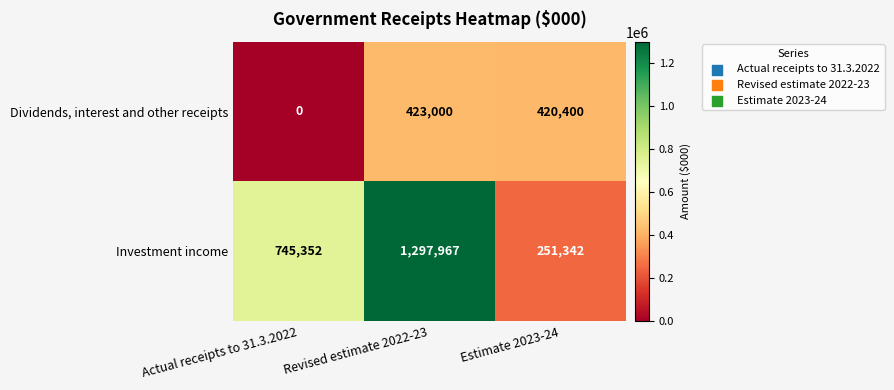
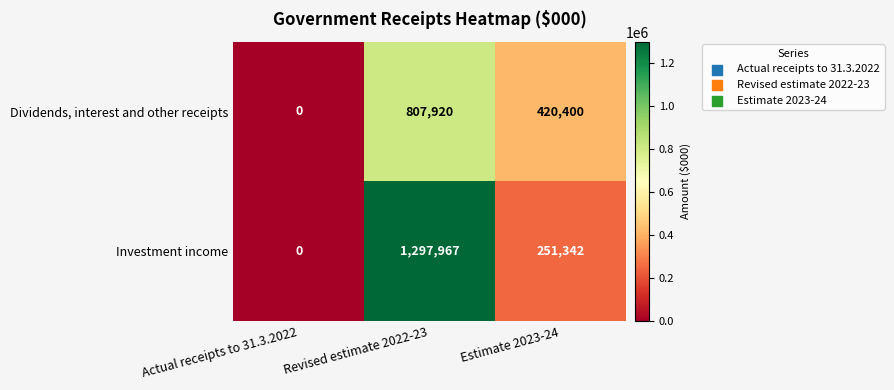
  {
    "Dividends, interest and other receipts": {
      "Actual receipts to 31.3.2022": "0",
-     "Revised estimate 2022-23": "423,000",
+     "Revised estimate 2022-23": "807,920",
      "Estimate 2023-24": "420,400"
    },
    "Investment income": {
-     "Actual receipts to 31.3.2022": "745,352",
+     "Actual receipts to 31.3.2022": "0",
      "Revised estimate 2022-23": "1,297,967",
      "Estimate 2023-24": "251,342"
    }
  }
